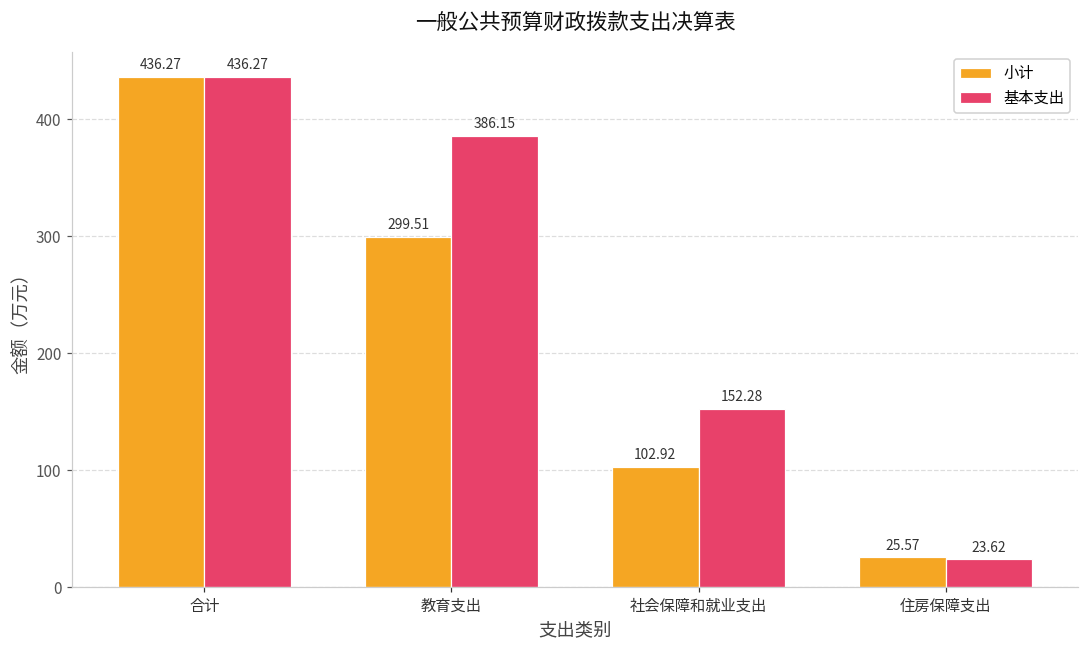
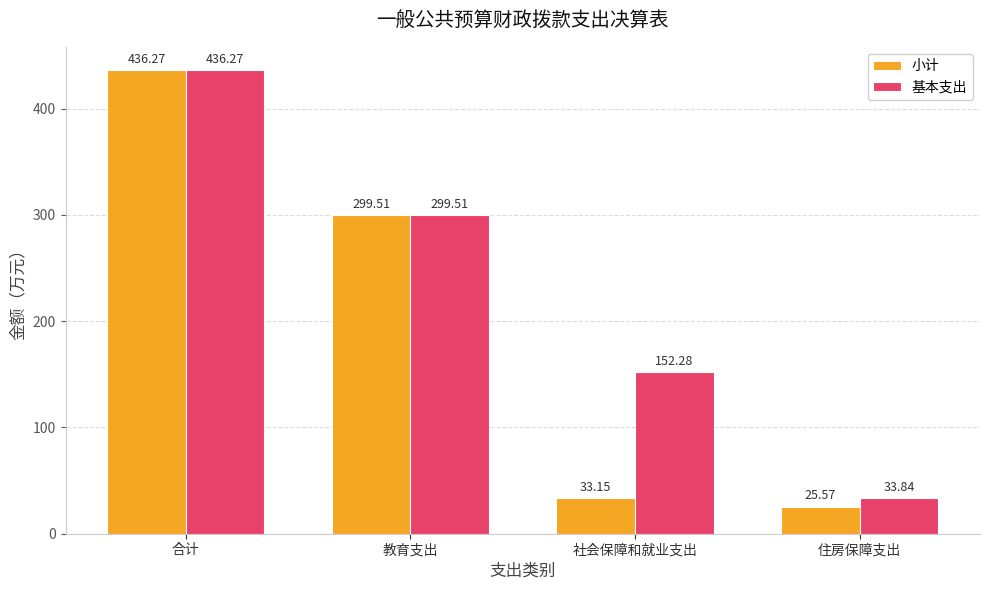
  {
    "小计": {
      "合计": 436.27,
      "教育支出": 299.51,
-     "社会保障和就业支出": 102.92,
+     "社会保障和就业支出": 33.15,
      "住房保障支出": 25.57
    },
    "基本支出": {
      "合计": 436.27,
-     "教育支出": 386.15,
+     "教育支出": 299.51,
      "社会保障和就业支出": 152.28,
-     "住房保障支出": 23.62
+     "住房保障支出": 33.84
    }
  }
